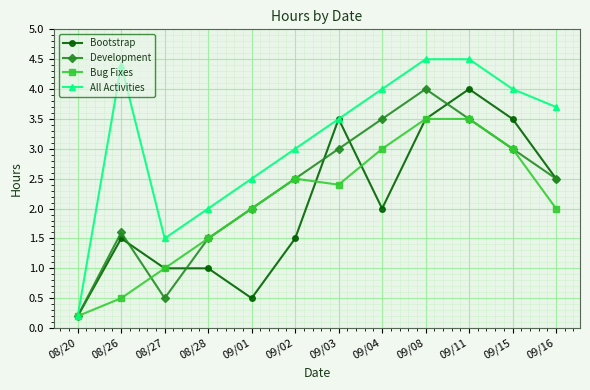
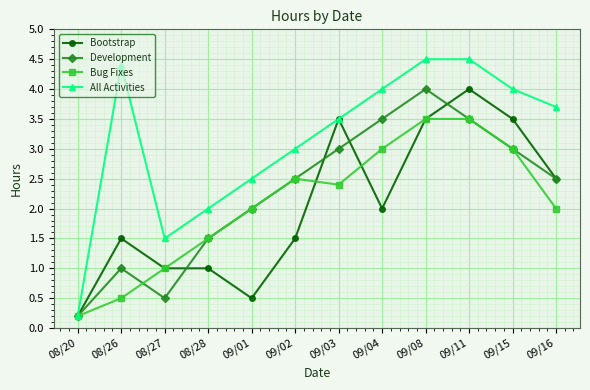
  {
    "Bootstrap": {
      "08/26": 1.5,
      "08/28": 1.0,
      "09/01": 0.5,
      "09/02": 1.5,
      "09/04": 2.0,
      "09/11": 4.0,
      "09/15": 3.5
    },
    "Development": {
-     "08/26": 1.6,
+     "08/26": 1.0,
      "08/27": 0.5,
      "09/03": 3.0,
      "09/04": 3.5,
      "09/08": 4.0
    },
    "Bug Fixes": {
      "08/26": 0.5,
      "09/03": 2.4,
      "09/04": 3.0,
      "09/16": 2.0
    },
    "All Activities": {
      "08/27": 1.5,
      "08/28": 2.0,
      "09/01": 2.5,
      "09/02": 3.0,
      "09/04": 4.0,
      "09/08": 4.5,
      "09/11": 4.5,
      "09/15": 4.0,
      "09/16": 3.7
    }
  }
